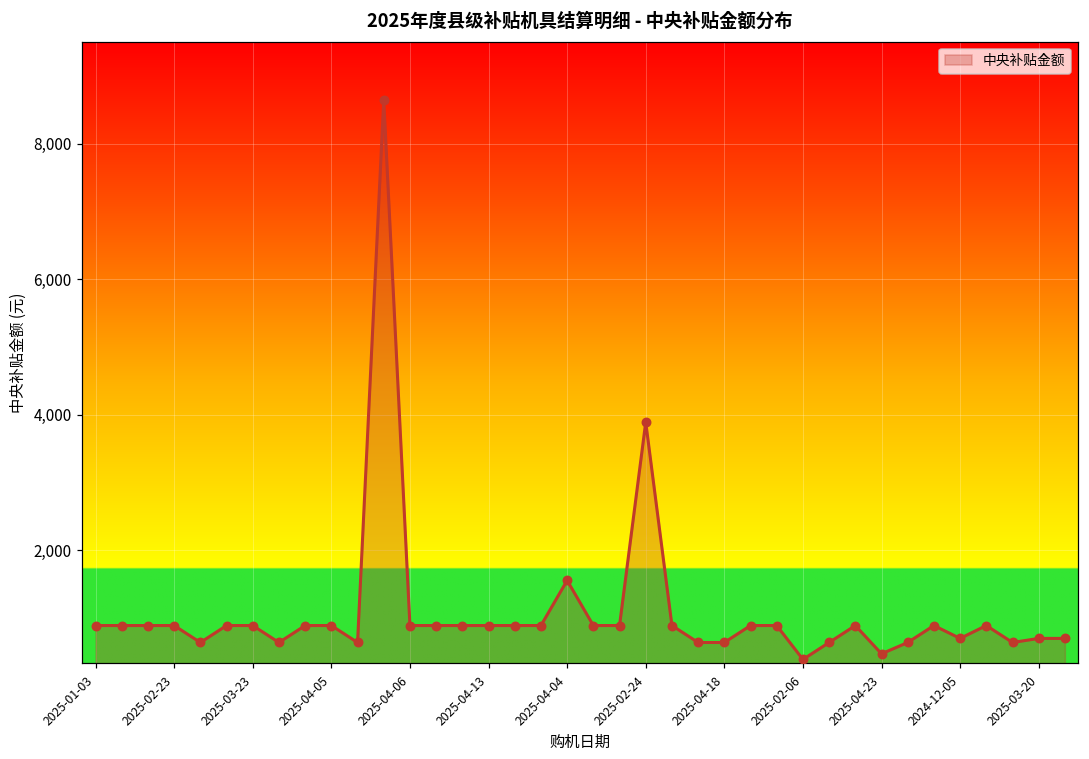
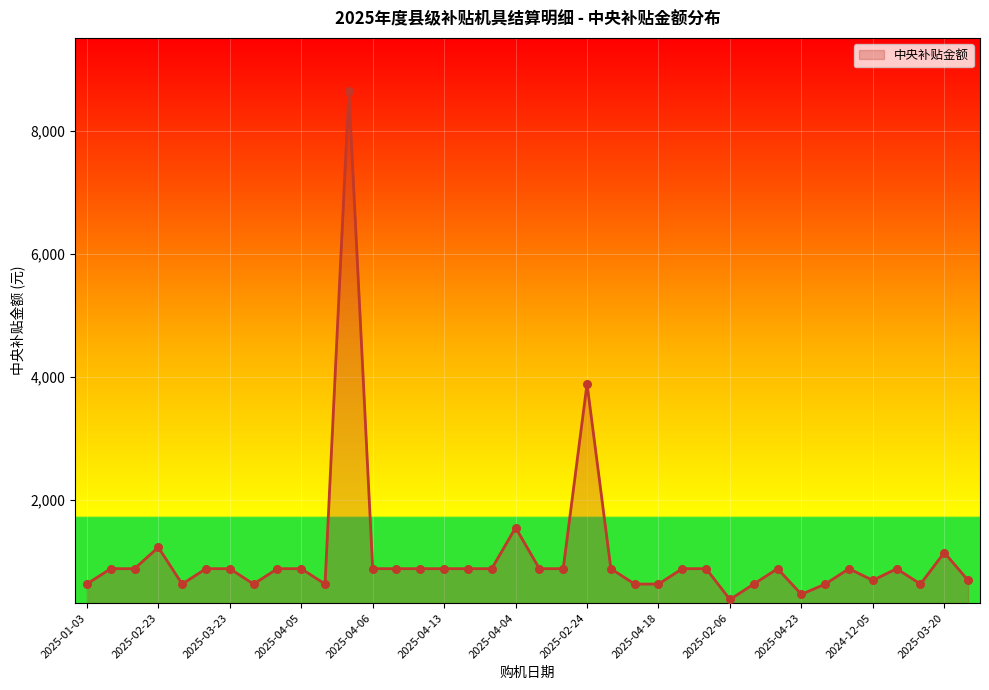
  {
-   "2025-01-03": "900",
-   "2025-02-23": "900",
+   "2025-01-03": "600",
+   "2025-02-23": "1,200",
    "2025-03-23": "900",
    "2025-04-04": "1,600",
    "2025-02-24": "3,900",
    "2025-02-06": "400",
    "2025-04-23": "500",
    "2024-12-05": "700",
-   "2025-03-20": "700"
+   "2025-03-20": "1,200"
  }
